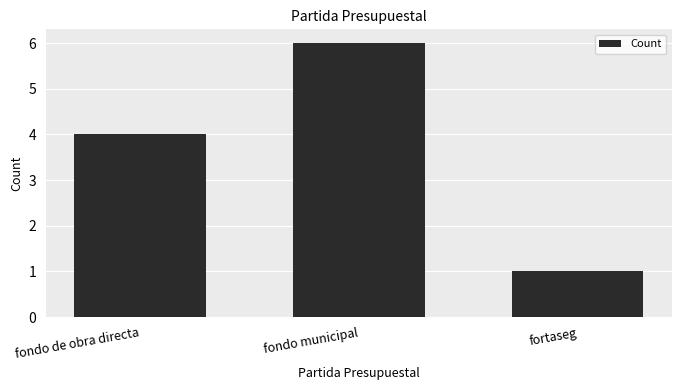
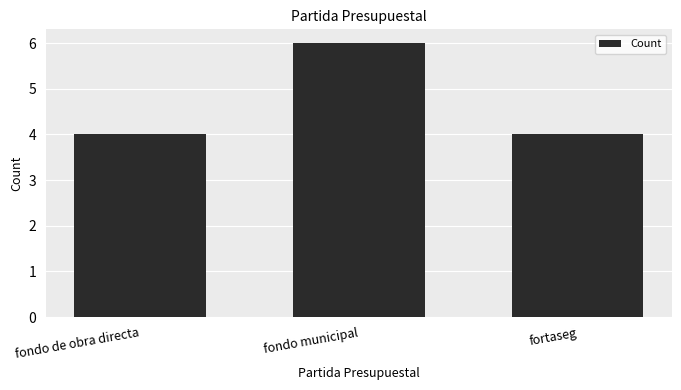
  {
    "fondo de obra directa": 4,
    "fondo municipal": 6,
-   "fortaseg": 1
+   "fortaseg": 4
  }
